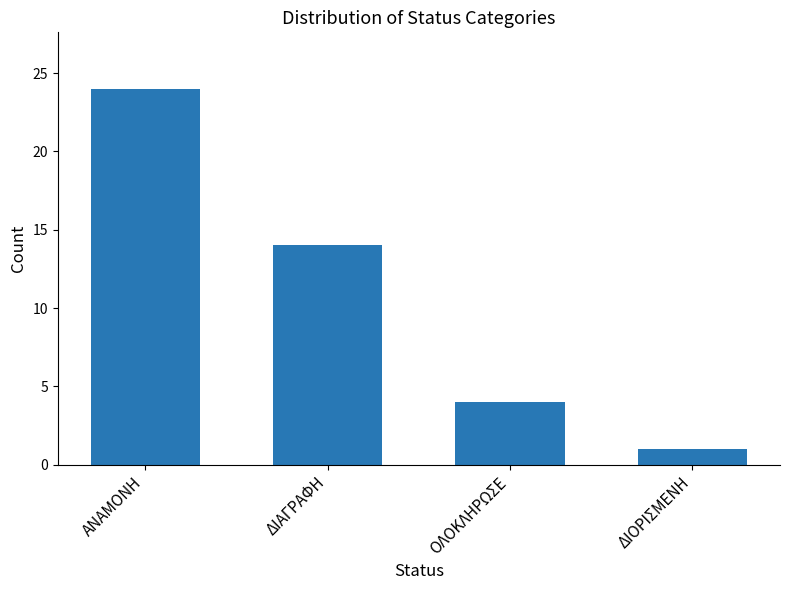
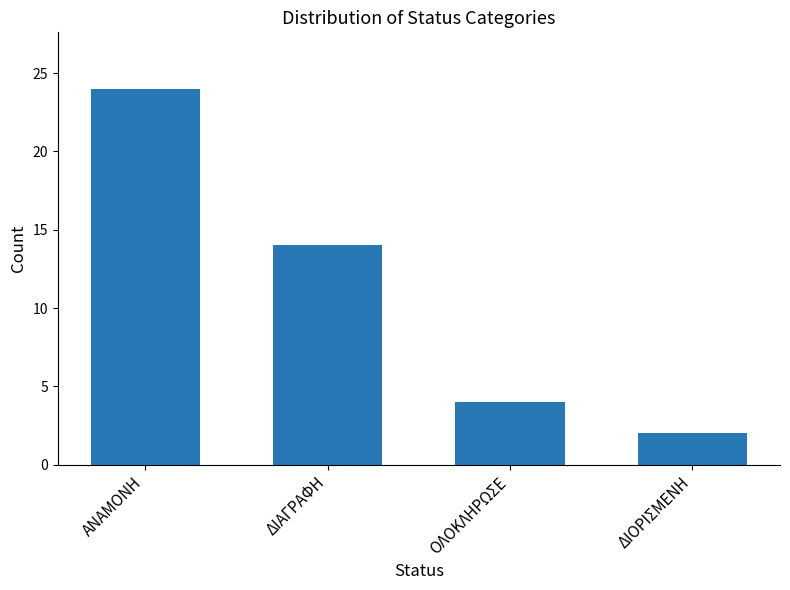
  {
    "ΑΝΑΜΟΝΗ": 24,
    "ΔΙΑΓΡΑΦΗ": 14,
    "ΟΛΟΚΛΗΡΩΣΕ": 4,
-   "ΔΙΟΡΙΣΜΕΝΗ": 1
+   "ΔΙΟΡΙΣΜΕΝΗ": 2
  }
